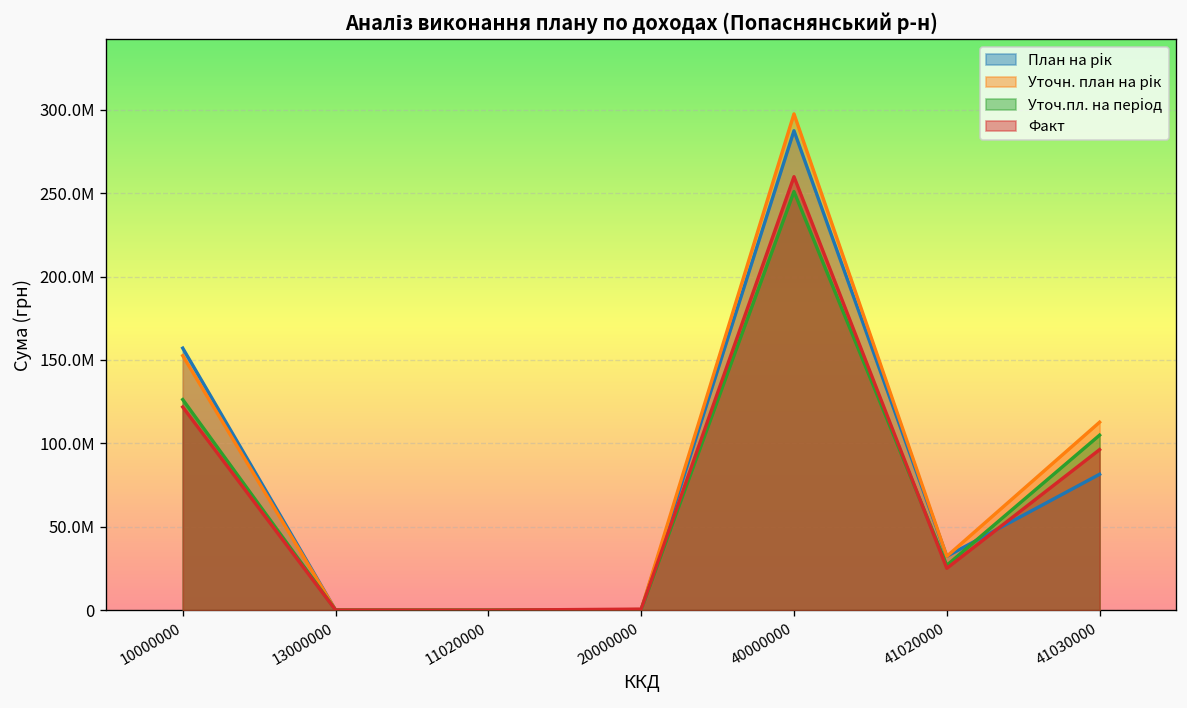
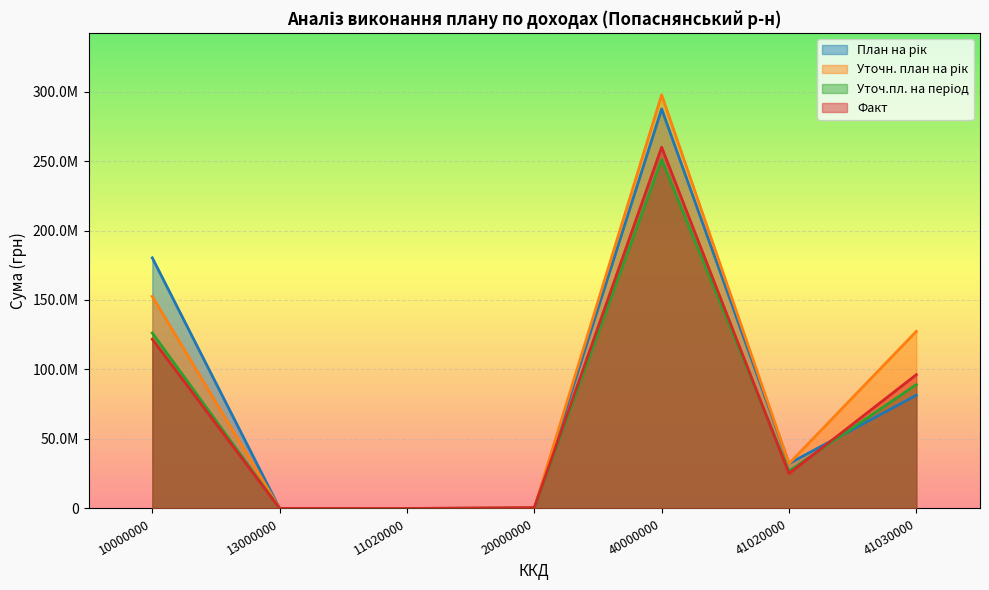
  {
    "План на рік": {
-     "10000000": 157000000,
+     "10000000": 180000000,
      "40000000": 287000000,
      "41030000": 81000000
    },
    "Уточн. план на рік": {
      "10000000": 153000000,
      "40000000": 298000000,
-     "41030000": 113000000
+     "41030000": 127000000
    },
    "Уточ.пл. на період": {
      "10000000": 126000000,
      "40000000": 251000000,
-     "41030000": 105000000
+     "41030000": 89000000
    },
    "Факт": {
      "10000000": 122000000,
      "40000000": 260000000,
      "41030000": 96000000
    }
  }
